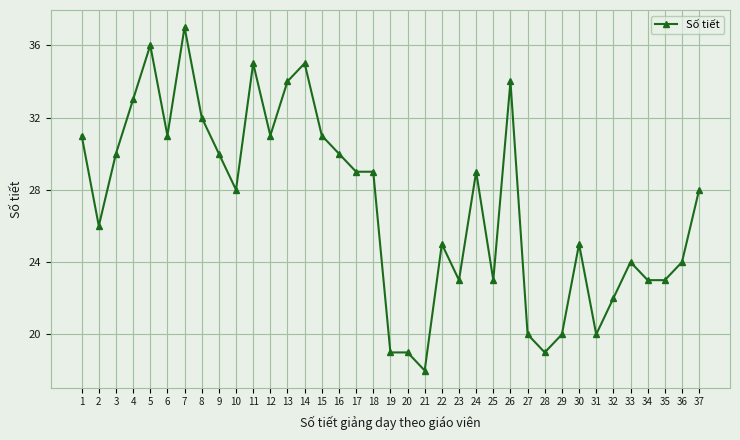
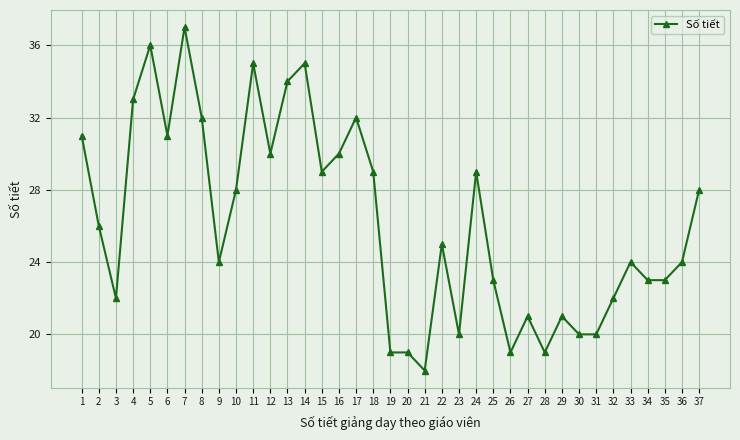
  {
    "1": 31,
    "2": 26,
-   "3": 30,
+   "3": 22,
    "4": 33,
    "5": 36,
    "6": 31,
    "7": 37,
    "8": 32,
-   "9": 30,
+   "9": 24,
    "10": 28,
    "11": 35,
-   "12": 31,
+   "12": 30,
    "13": 34,
    "14": 35,
-   "15": 31,
+   "15": 29,
    "16": 30,
-   "17": 29,
+   "17": 32,
    "18": 29,
    "19": 19,
    "20": 19,
    "21": 18,
    "22": 25,
-   "23": 23,
+   "23": 20,
    "24": 29,
    "25": 23,
-   "26": 34,
-   "27": 20,
+   "26": 19,
+   "27": 21,
    "28": 19,
-   "29": 20,
-   "30": 25,
+   "29": 21,
+   "30": 20,
    "31": 20,
    "32": 22,
    "33": 24,
    "34": 23,
    "35": 23,
    "36": 24,
    "37": 28
  }
